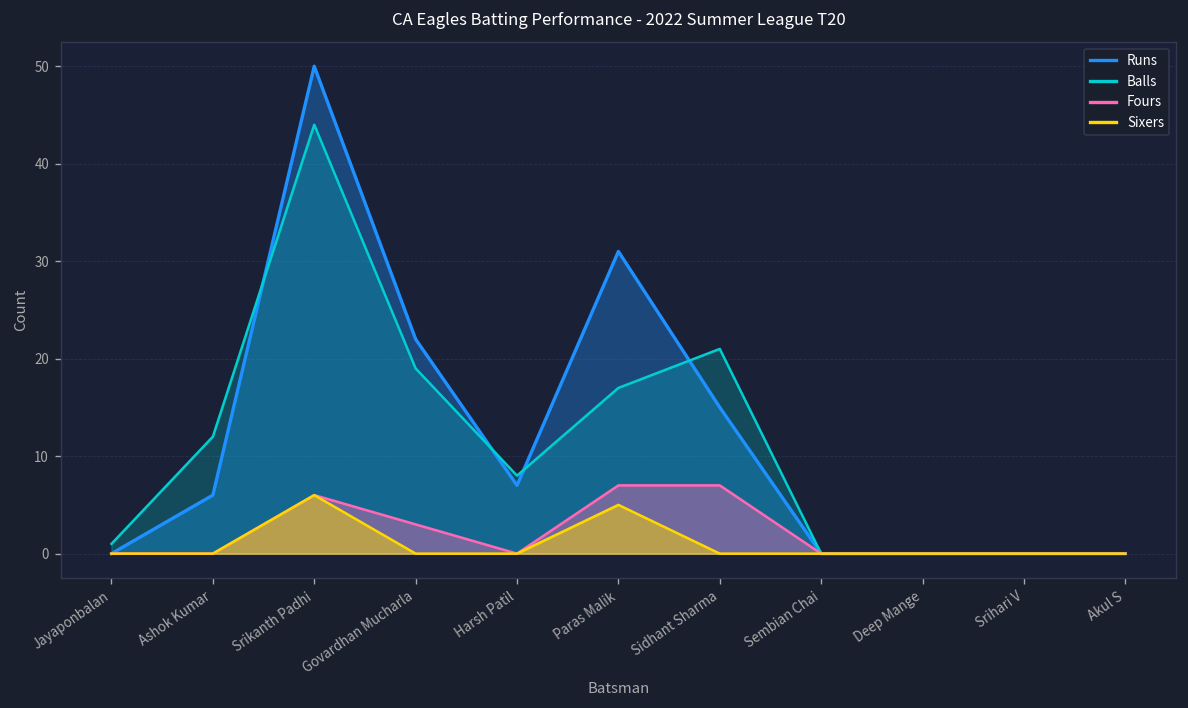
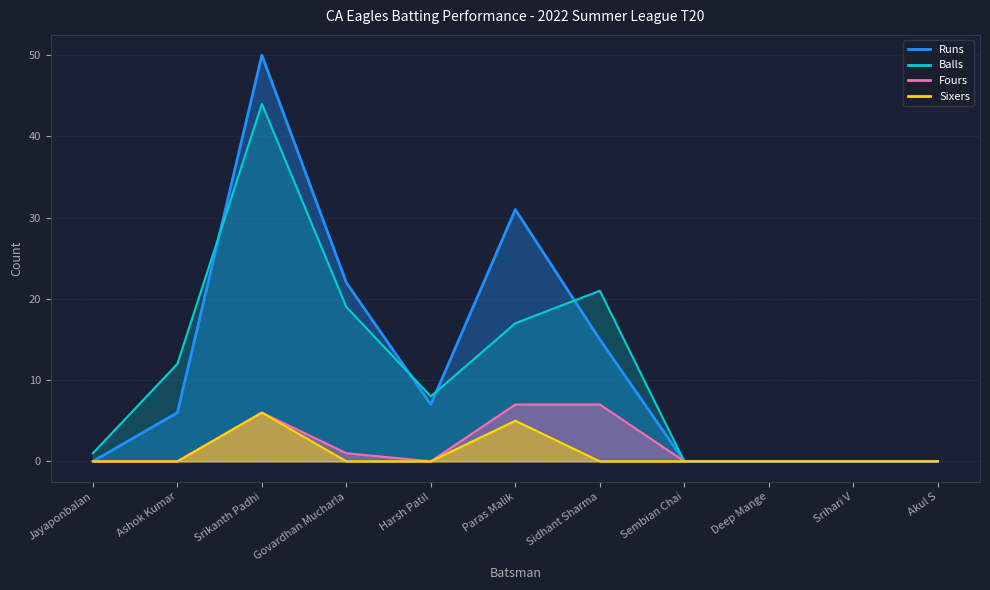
  {
    "Fours": {
-     "Govardhan Mucharla": 3,
+     "Govardhan Mucharla": 1,
      "Paras Malik": 7,
      "Sidhant Sharma": 7
    },
    "Sixers": {
      "Govardhan Mucharla": 0,
      "Paras Malik": 5,
      "Sidhant Sharma": 0
    }
  }
